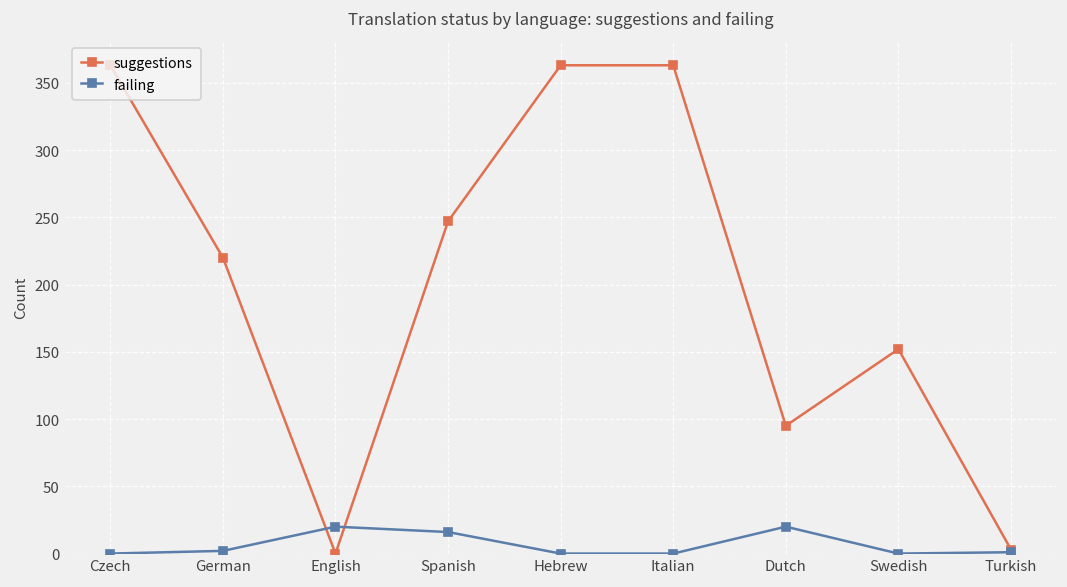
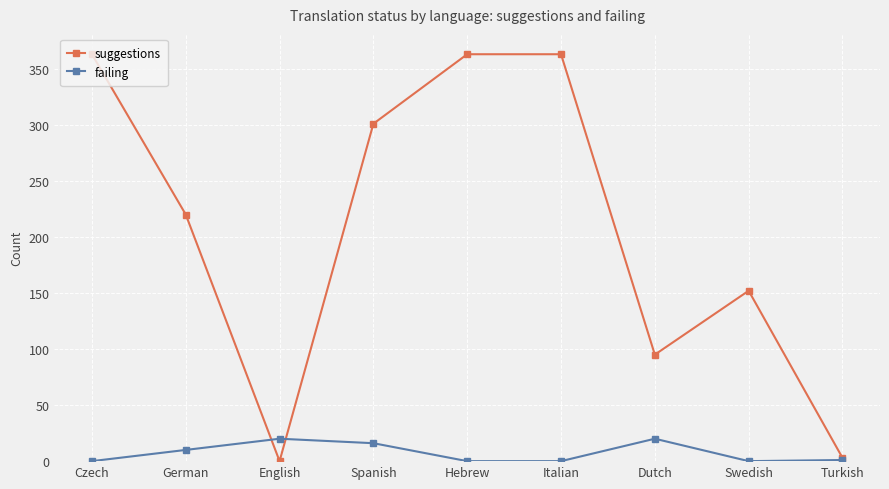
  {
    "suggestions": {
      "German": 220,
      "English": 0,
-     "Spanish": 247,
+     "Spanish": 301,
      "Hebrew": 363,
      "Italian": 363,
      "Dutch": 95,
      "Swedish": 152
    },
    "failing": {
      "Czech": 0,
-     "German": 2,
+     "German": 10,
      "English": 20,
      "Spanish": 16,
      "Hebrew": 0,
      "Italian": 0,
      "Dutch": 20,
      "Swedish": 0
    }
  }
